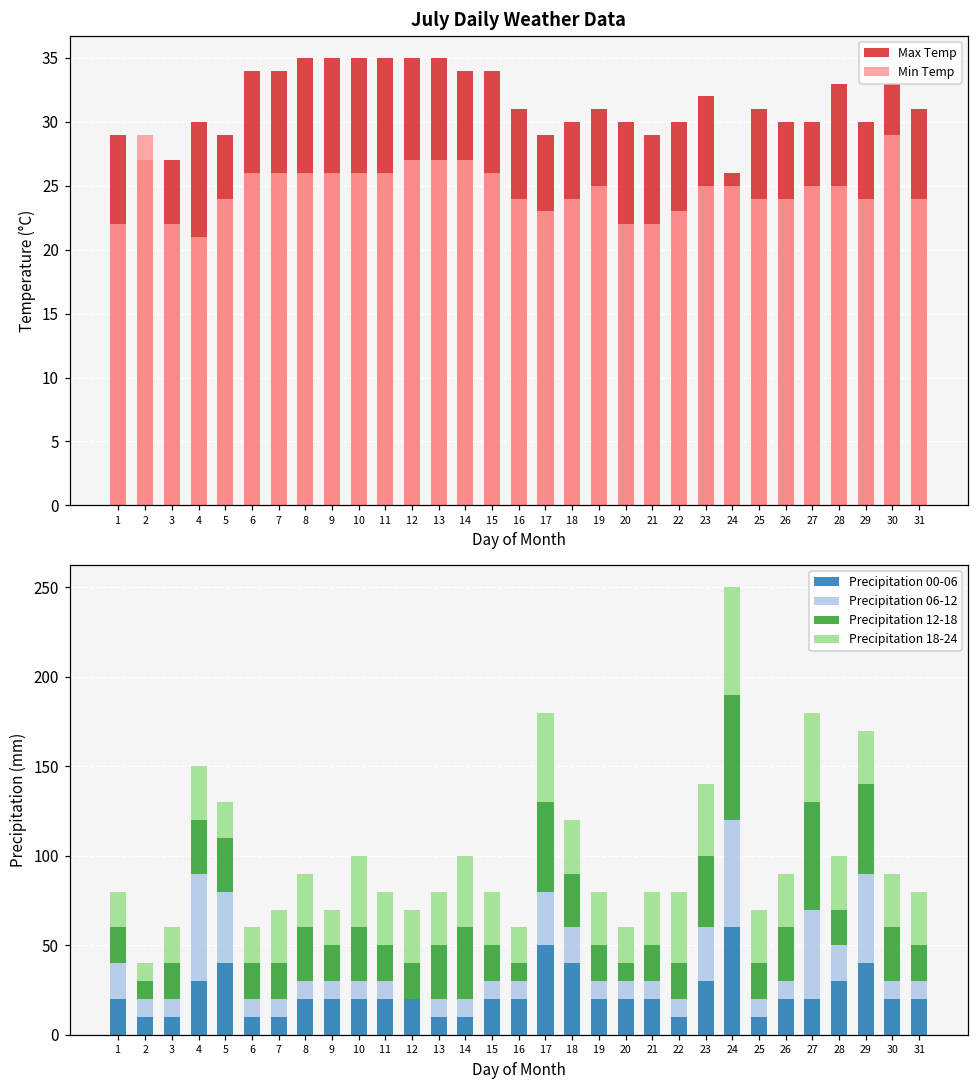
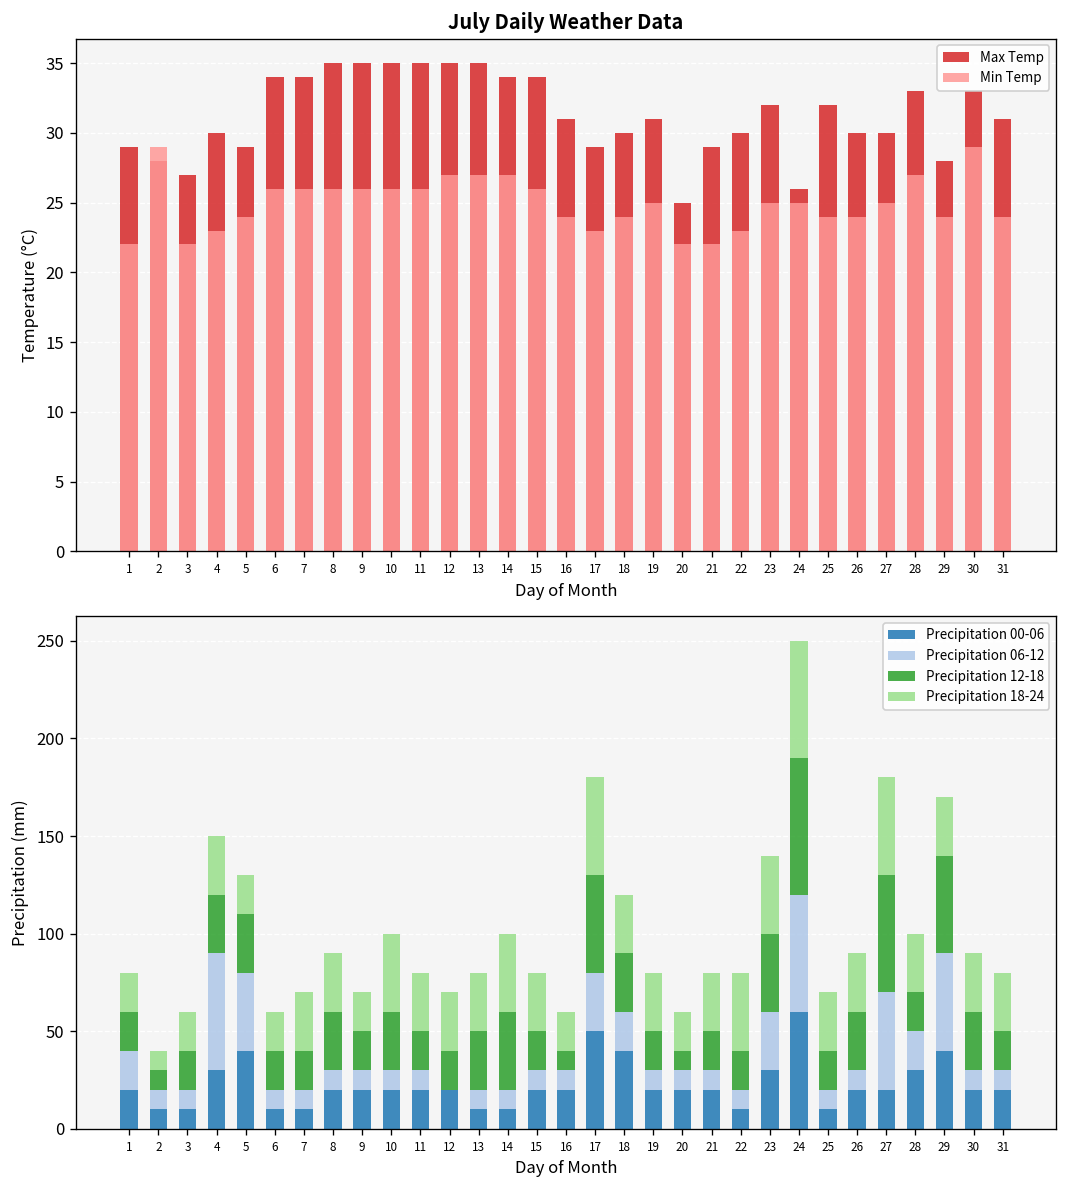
  {
    "July Daily Weather Data": {
      "Max Temp": {
        "1": 29,
-       "2": 27,
+       "2": 28,
        "3": 27,
        "4": 30,
        "5": 29,
        "6": 34,
        "7": 34,
        "8": 35,
        "9": 35,
        "10": 35,
        "11": 35,
        "12": 35,
        "13": 35,
        "14": 34,
        "15": 34,
        "16": 31,
        "17": 29,
        "18": 30,
        "19": 31,
-       "20": 30,
+       "20": 25,
        "21": 29,
        "22": 30,
        "23": 32,
        "24": 26,
-       "25": 31,
+       "25": 32,
        "26": 30,
        "27": 30,
        "28": 33,
-       "29": 30,
+       "29": 28,
        "30": 33,
        "31": 31
      },
      "Min Temp": {
        "2": 29,
-       "4": 21,
-       "28": 25
+       "4": 23,
+       "28": 27
      }
    }
  }
